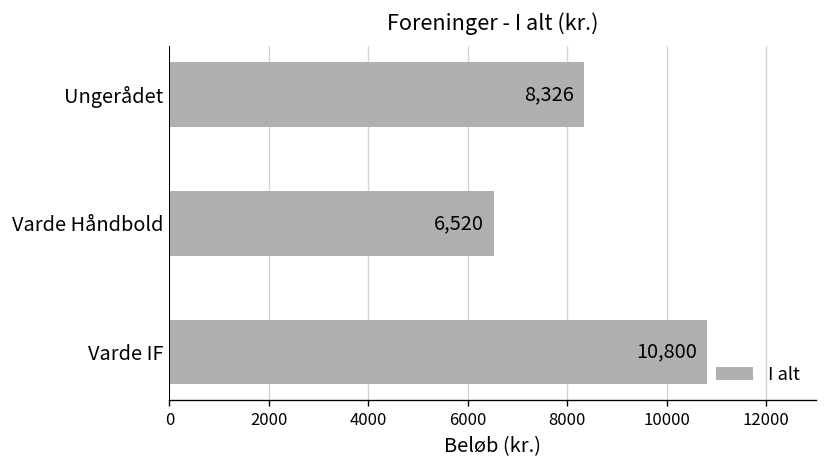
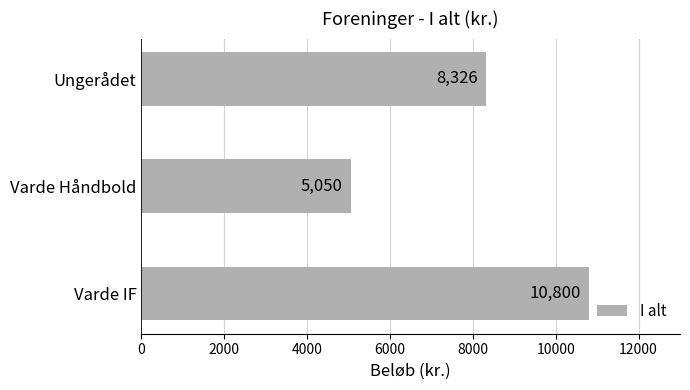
  {
    "Ungerådet": "8,326",
-   "Varde Håndbold": "6,520",
+   "Varde Håndbold": "5,050",
    "Varde IF": "10,800"
  }
